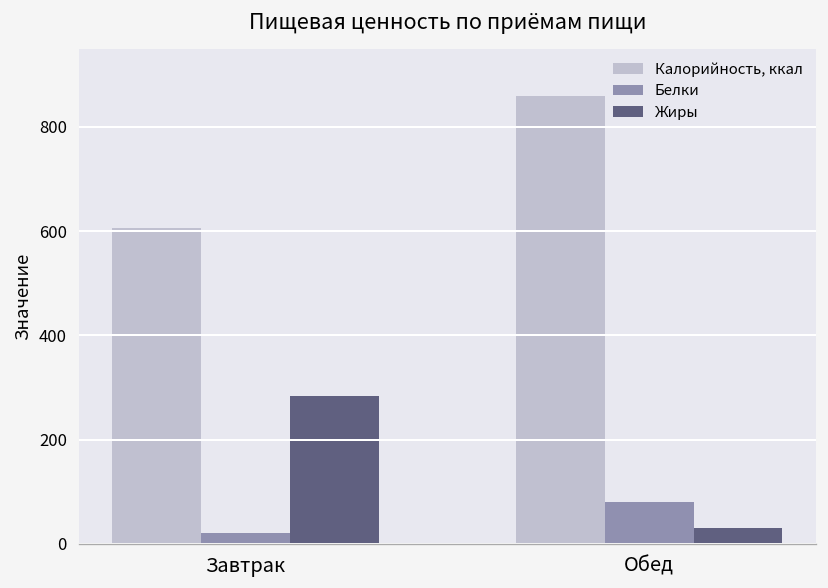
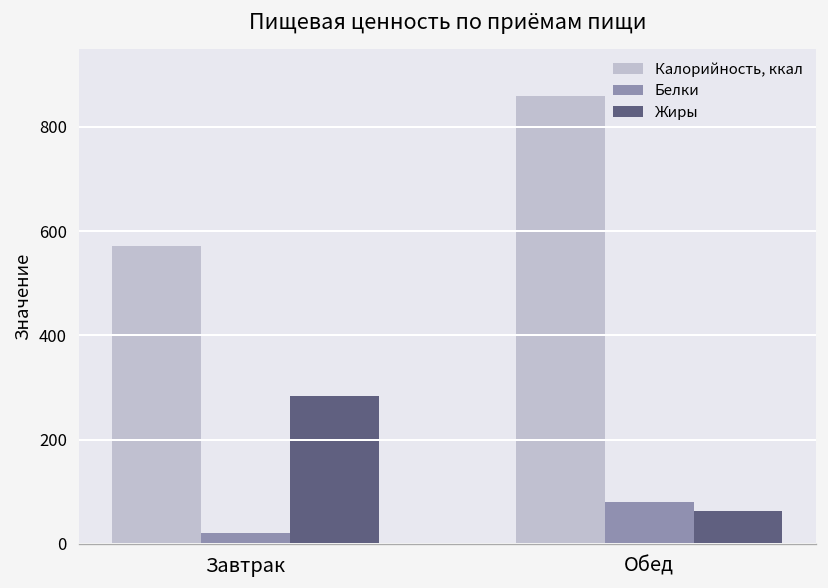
  {
    "Калорийность, ккал": {
-     "Завтрак": 610,
+     "Завтрак": 570,
      "Обед": 860
    },
    "Белки": {
      "Завтрак": 20,
      "Обед": 80
    },
    "Жиры": {
      "Завтрак": 280,
-     "Обед": 30
+     "Обед": 60
    }
  }
